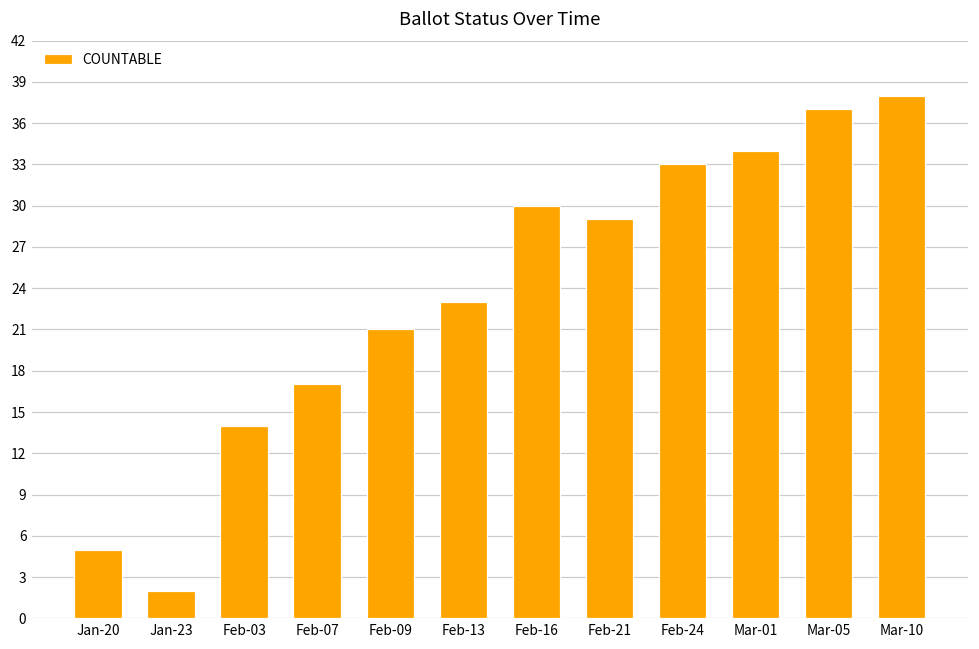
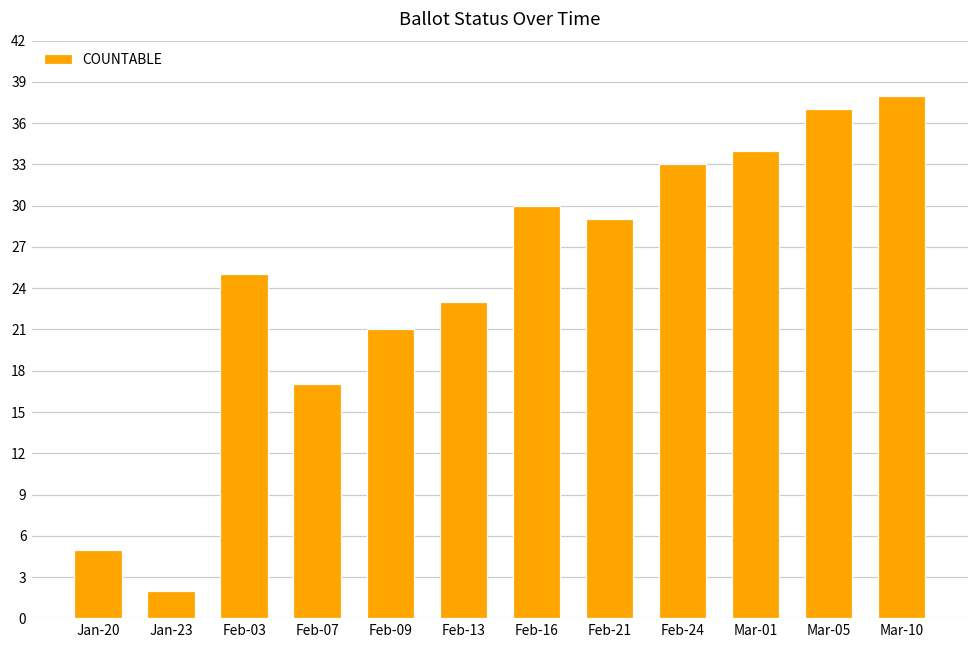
  {
    "Jan-20": 5,
    "Jan-23": 2,
-   "Feb-03": 14,
+   "Feb-03": 25,
    "Feb-07": 17,
    "Feb-09": 21,
    "Feb-13": 23,
    "Feb-16": 30,
    "Feb-21": 29,
    "Feb-24": 33,
    "Mar-01": 34,
    "Mar-05": 37,
    "Mar-10": 38
  }
